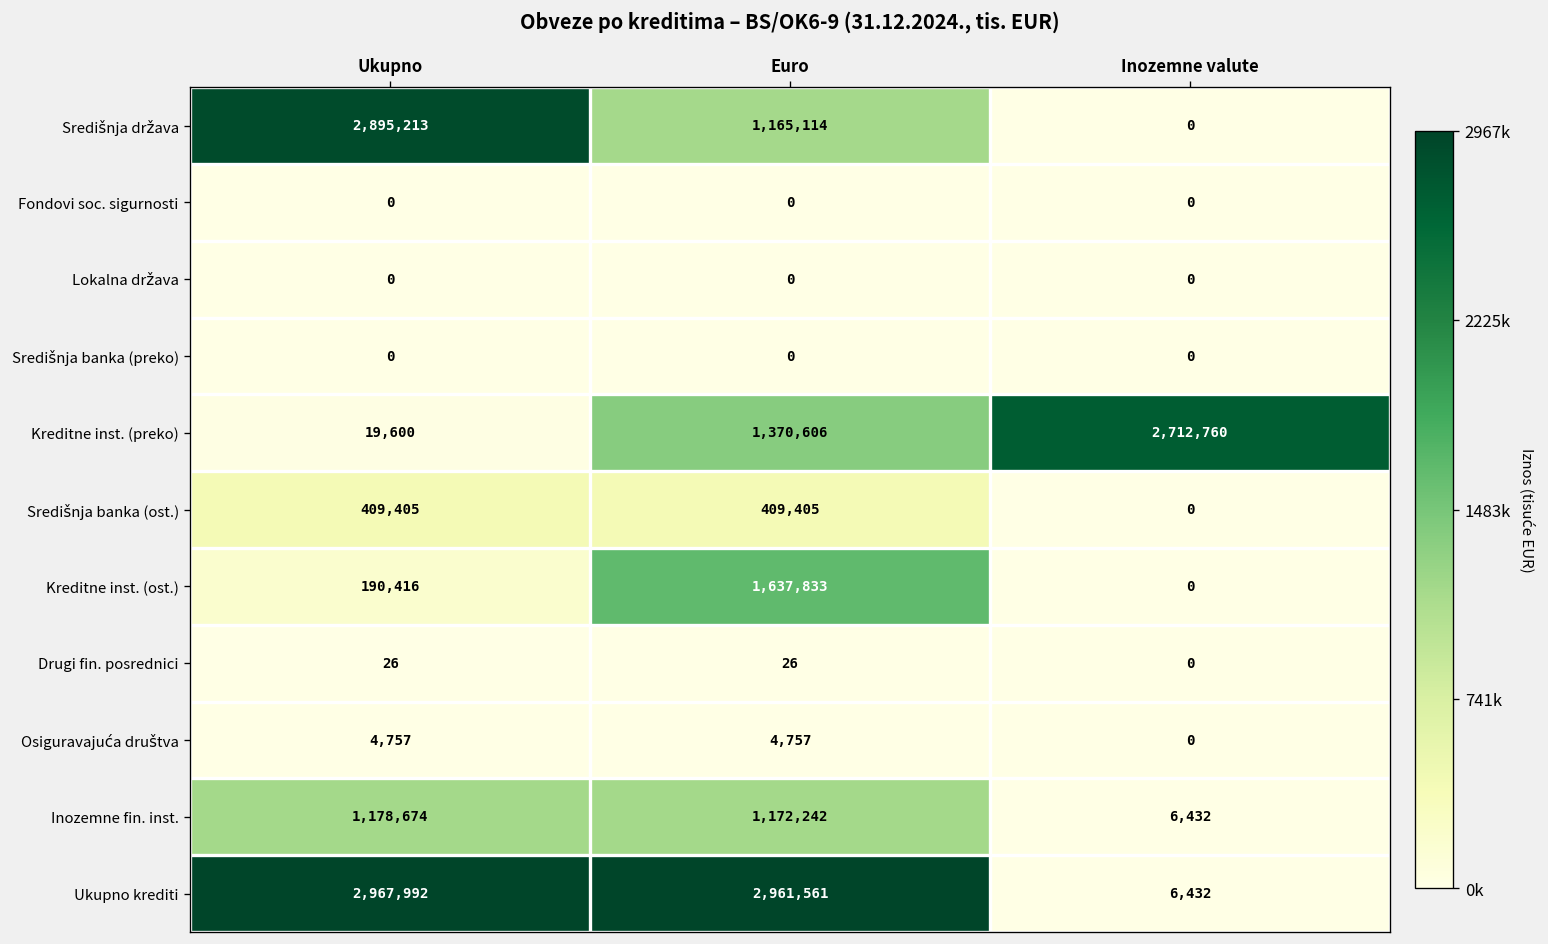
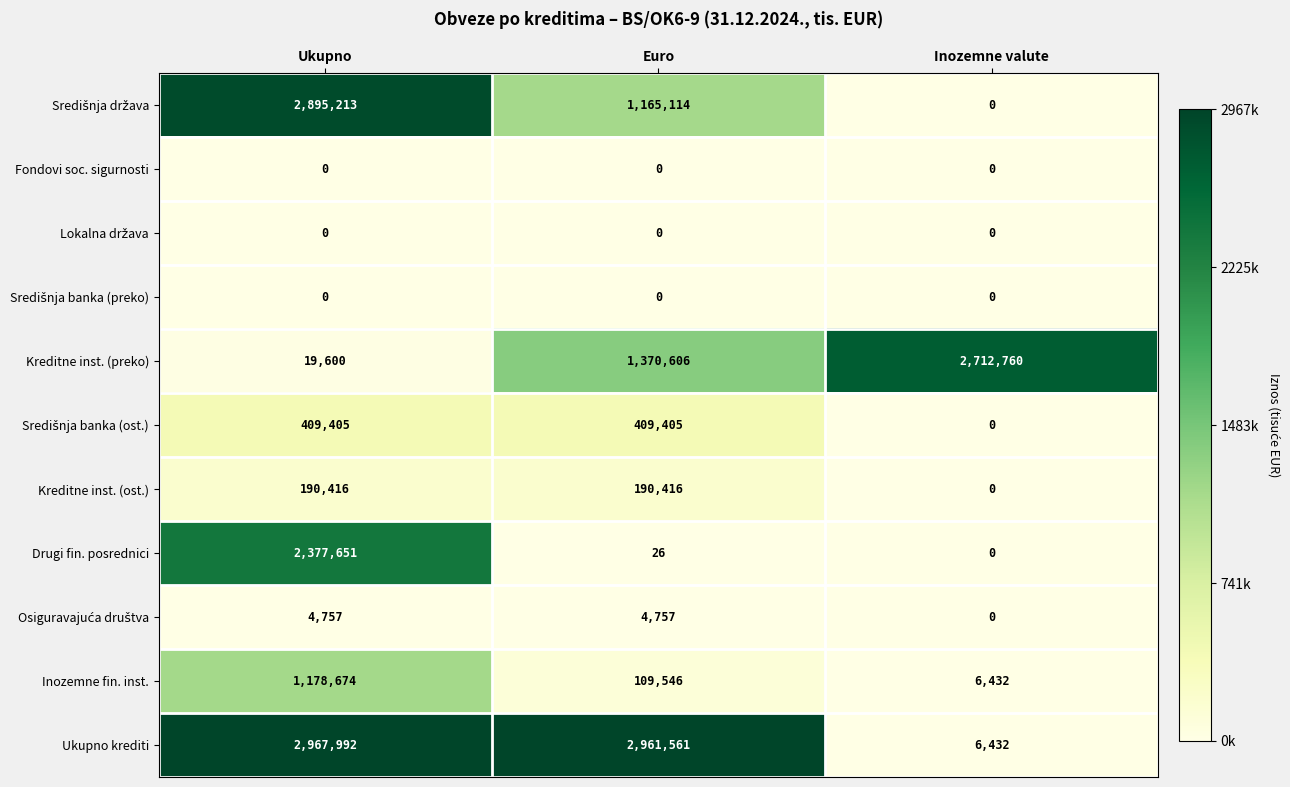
  {
    "Središnja država": {
      "Ukupno": "2,895,213",
      "Euro": "1,165,114",
      "Inozemne valute": "0"
    },
    "Fondovi soc. sigurnosti": {
      "Ukupno": "0",
      "Euro": "0",
      "Inozemne valute": "0"
    },
    "Lokalna država": {
      "Ukupno": "0",
      "Euro": "0",
      "Inozemne valute": "0"
    },
    "Središnja banka (preko)": {
      "Ukupno": "0",
      "Euro": "0",
      "Inozemne valute": "0"
    },
    "Kreditne inst. (preko)": {
      "Ukupno": "19,600",
      "Euro": "1,370,606",
      "Inozemne valute": "2,712,760"
    },
    "Središnja banka (ost.)": {
      "Ukupno": "409,405",
      "Euro": "409,405",
      "Inozemne valute": "0"
    },
    "Kreditne inst. (ost.)": {
      "Ukupno": "190,416",
-     "Euro": "1,637,833",
+     "Euro": "190,416",
      "Inozemne valute": "0"
    },
    "Drugi fin. posrednici": {
-     "Ukupno": "26",
+     "Ukupno": "2,377,651",
      "Euro": "26",
      "Inozemne valute": "0"
    },
    "Osiguravajuća društva": {
      "Ukupno": "4,757",
      "Euro": "4,757",
      "Inozemne valute": "0"
    },
    "Inozemne fin. inst.": {
      "Ukupno": "1,178,674",
-     "Euro": "1,172,242",
+     "Euro": "109,546",
      "Inozemne valute": "6,432"
    },
    "Ukupno krediti": {
      "Ukupno": "2,967,992",
      "Euro": "2,961,561",
      "Inozemne valute": "6,432"
    }
  }
